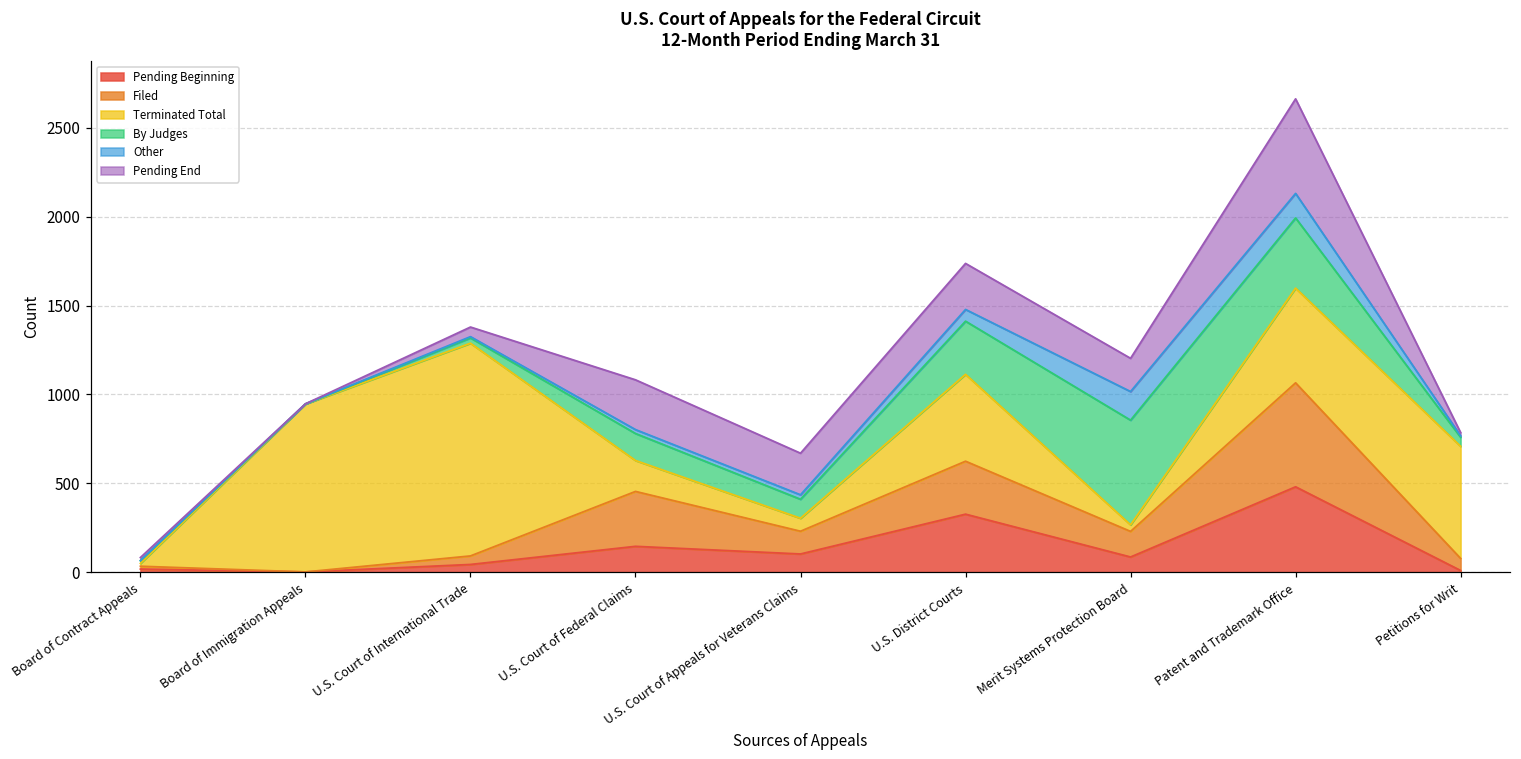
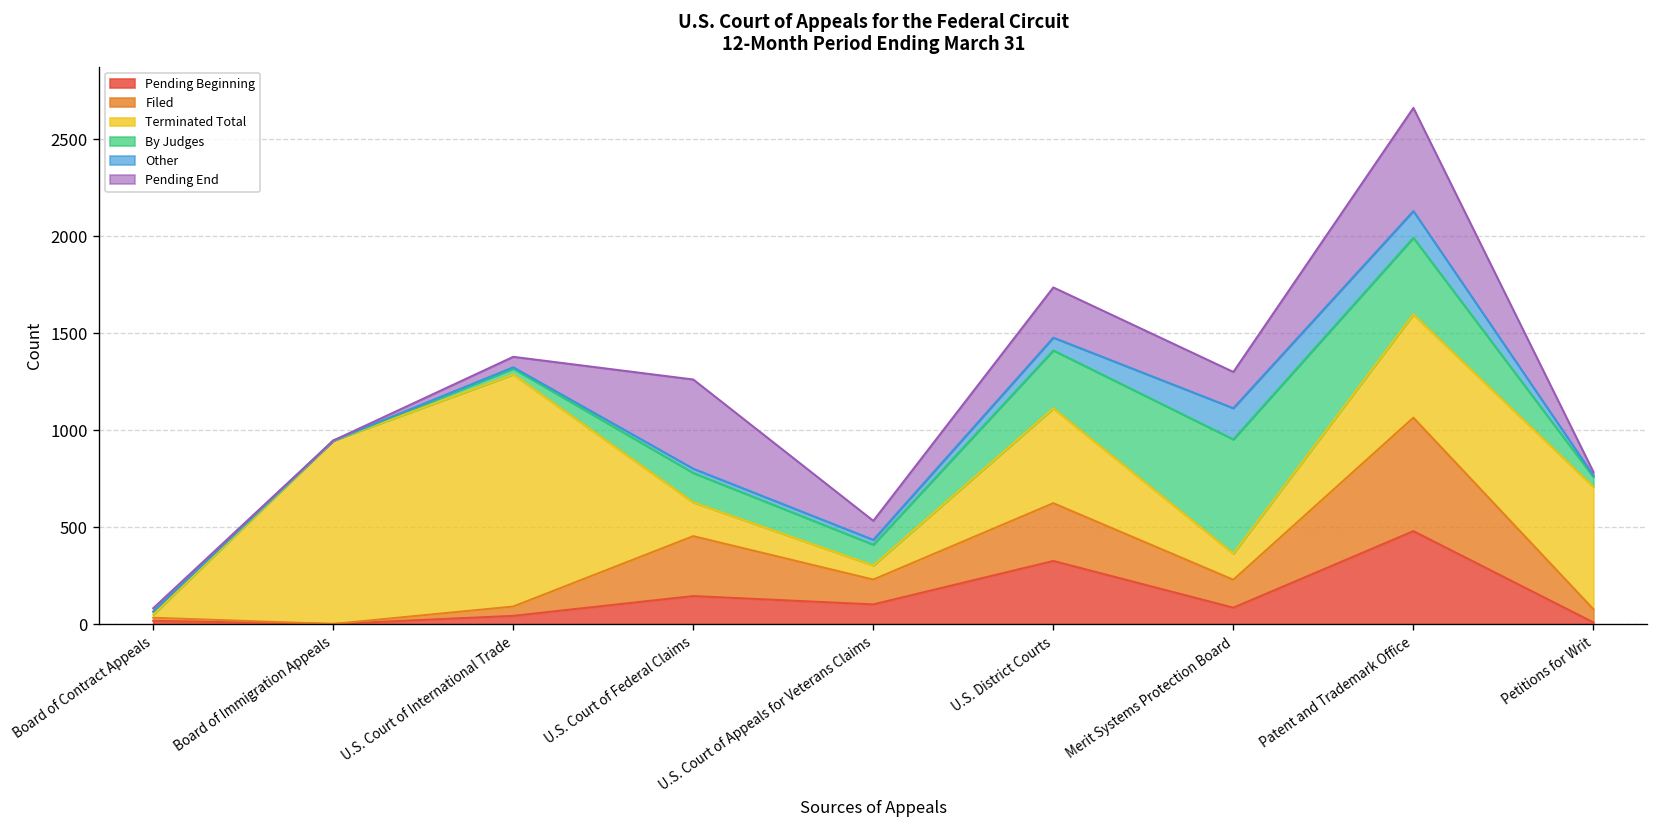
  {
    "Terminated Total": {
      "U.S. Court of International Trade": 1200,
      "U.S. Court of Federal Claims": 170,
      "U.S. Court of Appeals for Veterans Claims": 70,
      "U.S. District Courts": 490,
-     "Merit Systems Protection Board": 40,
+     "Merit Systems Protection Board": 140,
      "Patent and Trademark Office": 530,
      "Petitions for Writ": 630
    },
    "By Judges": {
      "U.S. Court of Federal Claims": 150,
      "U.S. Court of Appeals for Veterans Claims": 110,
      "U.S. District Courts": 300,
      "Merit Systems Protection Board": 590,
      "Patent and Trademark Office": 400
    },
    "Other": {
      "U.S. Court of Federal Claims": 20,
      "U.S. Court of Appeals for Veterans Claims": 30,
      "U.S. District Courts": 70,
      "Merit Systems Protection Board": 160,
      "Patent and Trademark Office": 140
    },
    "Pending End": {
      "Board of Contract Appeals": 20,
      "U.S. Court of International Trade": 50,
-     "U.S. Court of Federal Claims": 280,
-     "U.S. Court of Appeals for Veterans Claims": 230,
+     "U.S. Court of Federal Claims": 460,
+     "U.S. Court of Appeals for Veterans Claims": 100,
      "U.S. District Courts": 260,
      "Merit Systems Protection Board": 190,
      "Patent and Trademark Office": 530,
      "Petitions for Writ": 20
    }
  }
